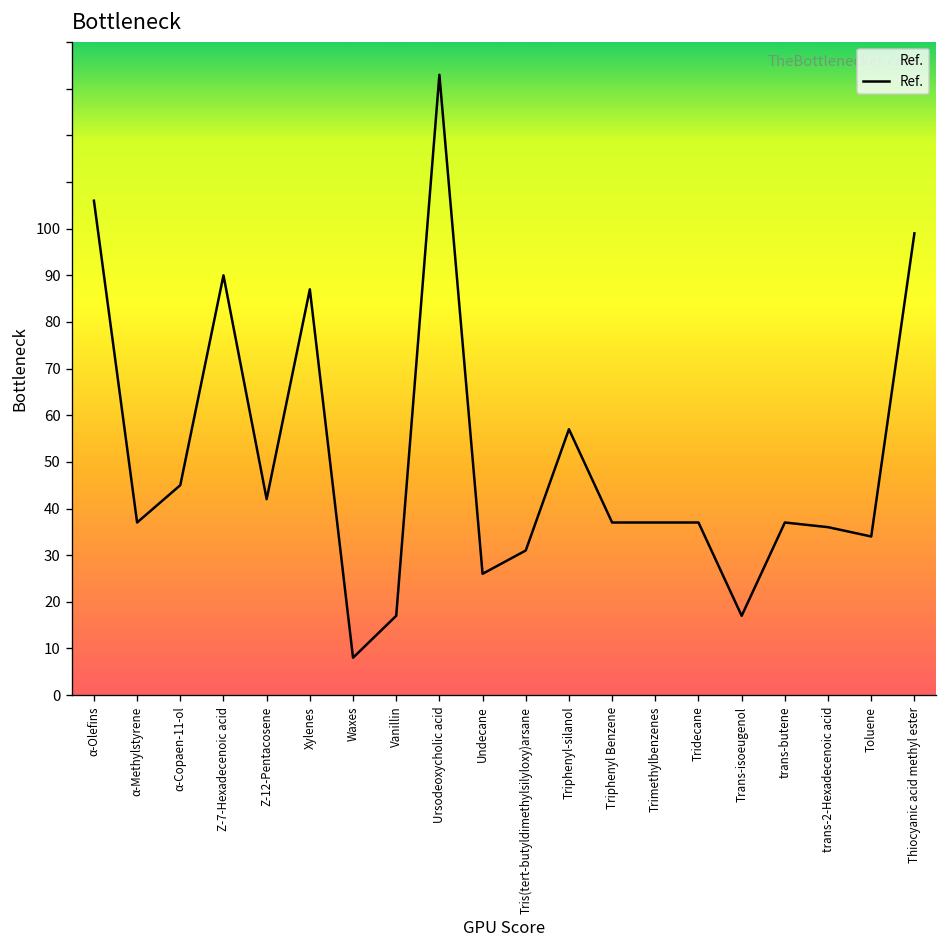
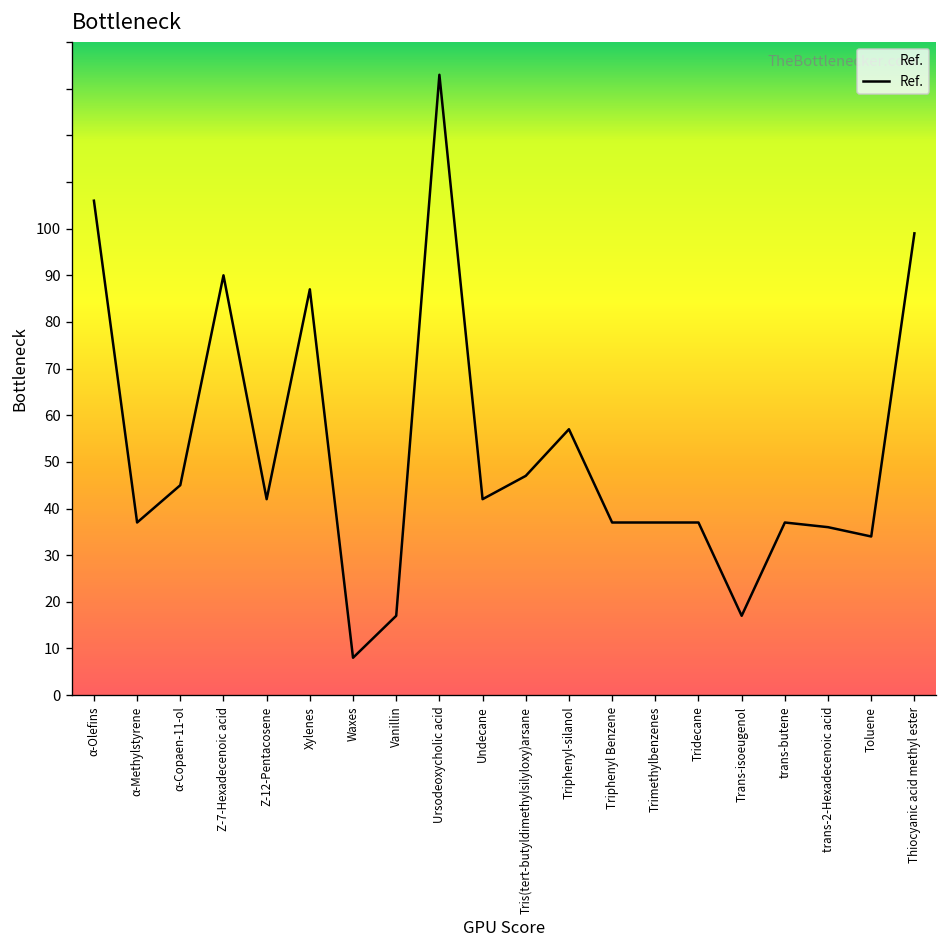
  {
    "α-Olefins": 106,
    "α-Methylstyrene": 37,
    "α-Copaen-11-ol": 45,
    "Z-7-Hexadecenoic acid": 90,
    "Z-12-Pentacosene": 42,
    "Xylenes": 87,
    "Waxes": 8,
    "Vanillin": 17,
    "Ursodeoxycholic acid": 133,
-   "Undecane": 26,
-   "Tris(tert-butyldimethylsilyloxy)arsane": 31,
+   "Undecane": 42,
+   "Tris(tert-butyldimethylsilyloxy)arsane": 47,
    "Triphenyl-silanol": 57,
    "Triphenyl Benzene": 37,
    "Trimethylbenzenes": 37,
    "Tridecane": 37,
    "Trans-isoeugenol": 17,
    "trans-butene": 37,
    "trans-2-Hexadecenoic acid": 36,
    "Toluene": 34,
    "Thiocyanic acid methyl ester": 99
  }
